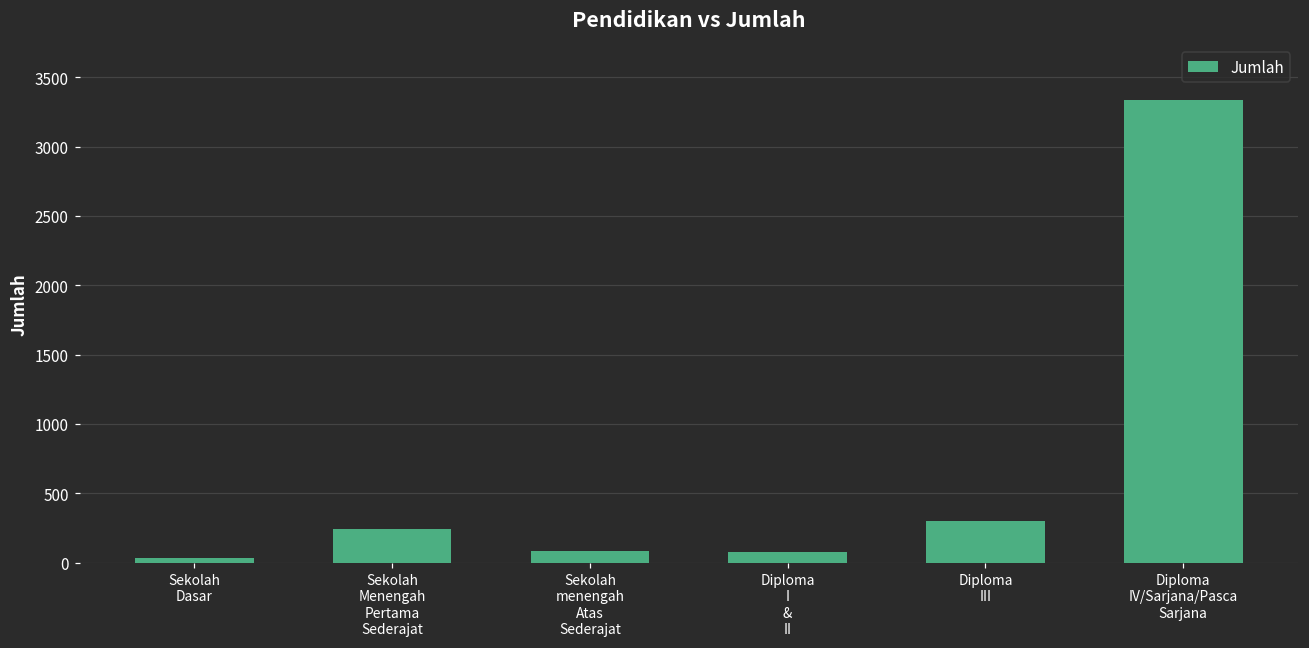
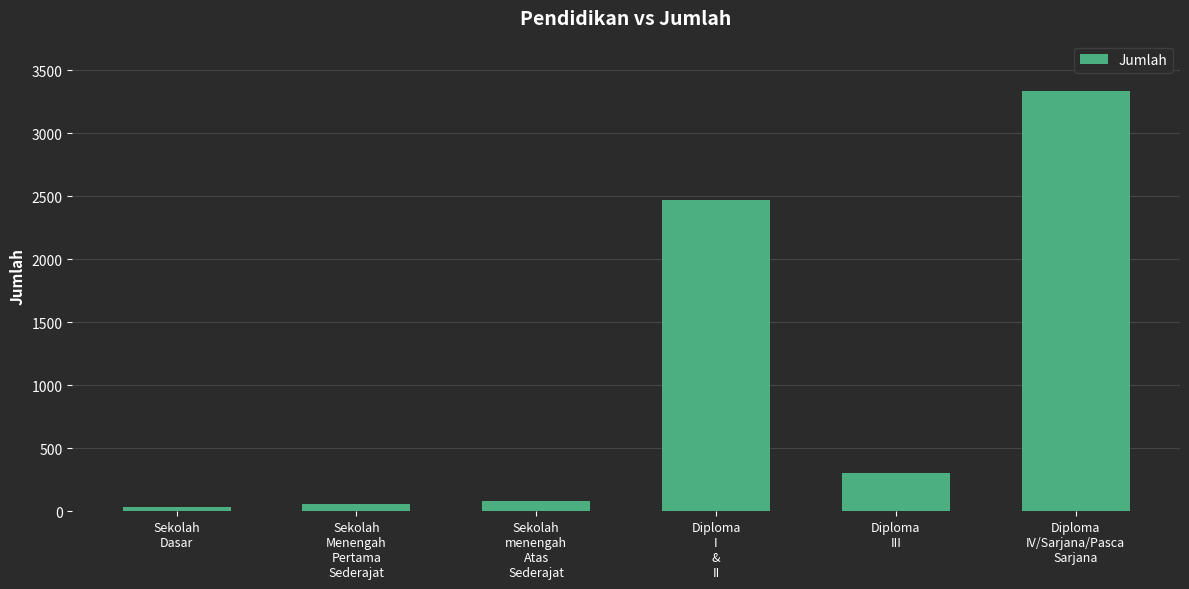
  {
    "Sekolah Dasar": 40,
-   "Sekolah Menengah Pertama Sederajat": 240,
+   "Sekolah Menengah Pertama Sederajat": 60,
    "Sekolah menengah Atas Sederajat": 80,
-   "Diploma I & II": 80,
+   "Diploma I & II": 2470,
    "Diploma III": 300,
    "Diploma IV/Sarjana/Pasca Sarjana": 3330
  }
